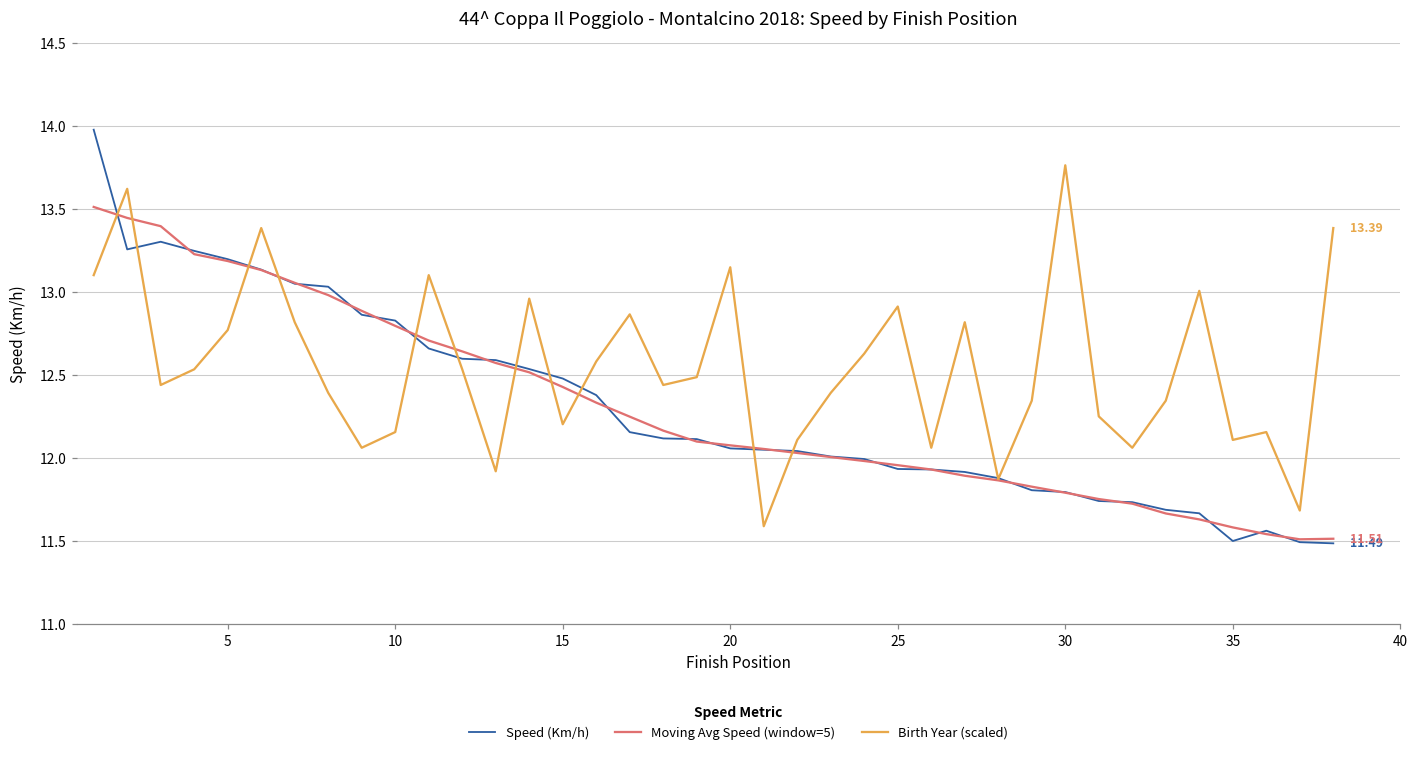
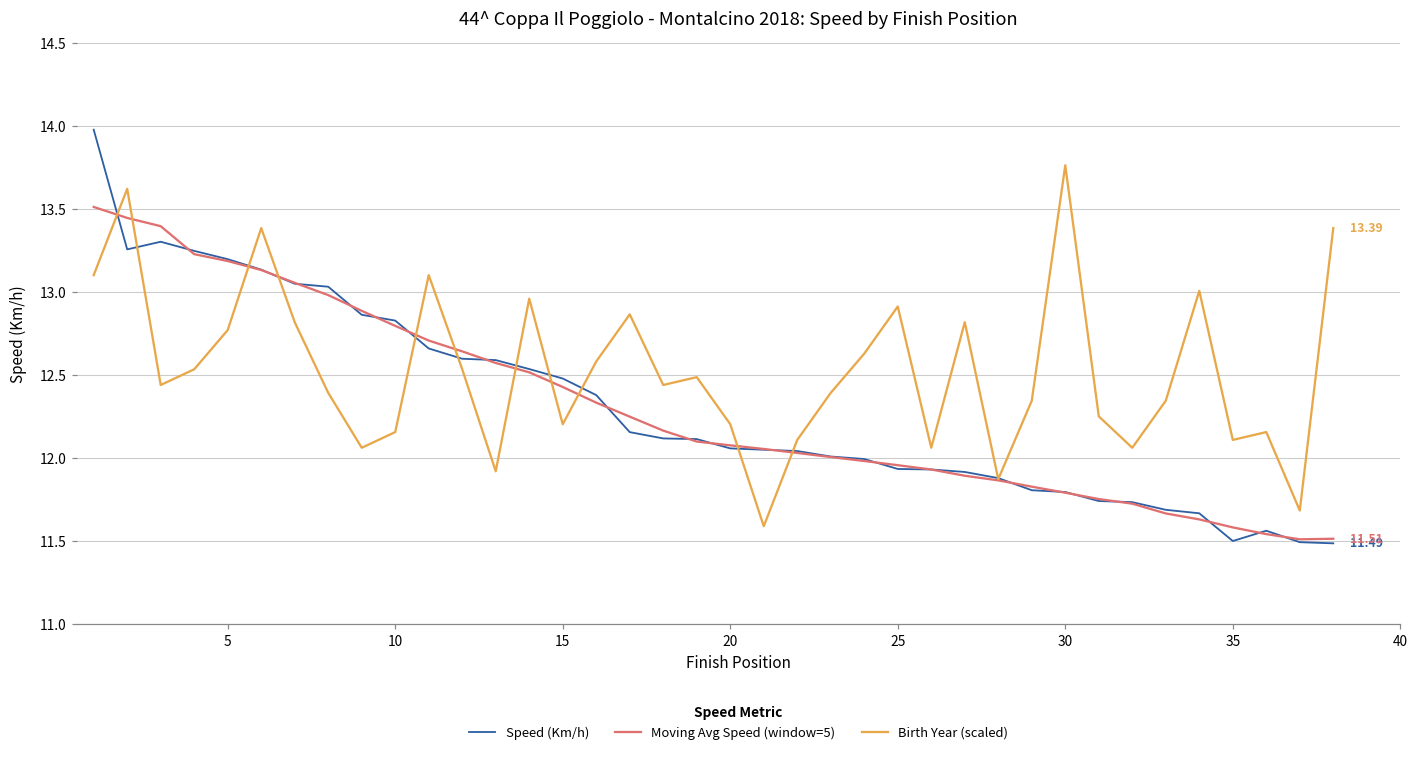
  {
    "Speed (Km/h)": {
      "10": 12.83,
      "15": 12.48,
      "20": 12.06,
      "25": 11.93,
      "35": 11.50
    },
    "Moving Avg Speed (window=5)": {
      "10": 12.80,
      "15": 12.43,
      "20": 12.08,
      "25": 11.96,
      "35": 11.58
    },
    "Birth Year (scaled)": {
      "5": 12.77,
      "10": 12.16,
      "15": 12.20,
-     "20": 13.15,
+     "20": 12.20,
      "25": 12.91,
      "30": 13.76,
      "35": 12.11
    }
  }
